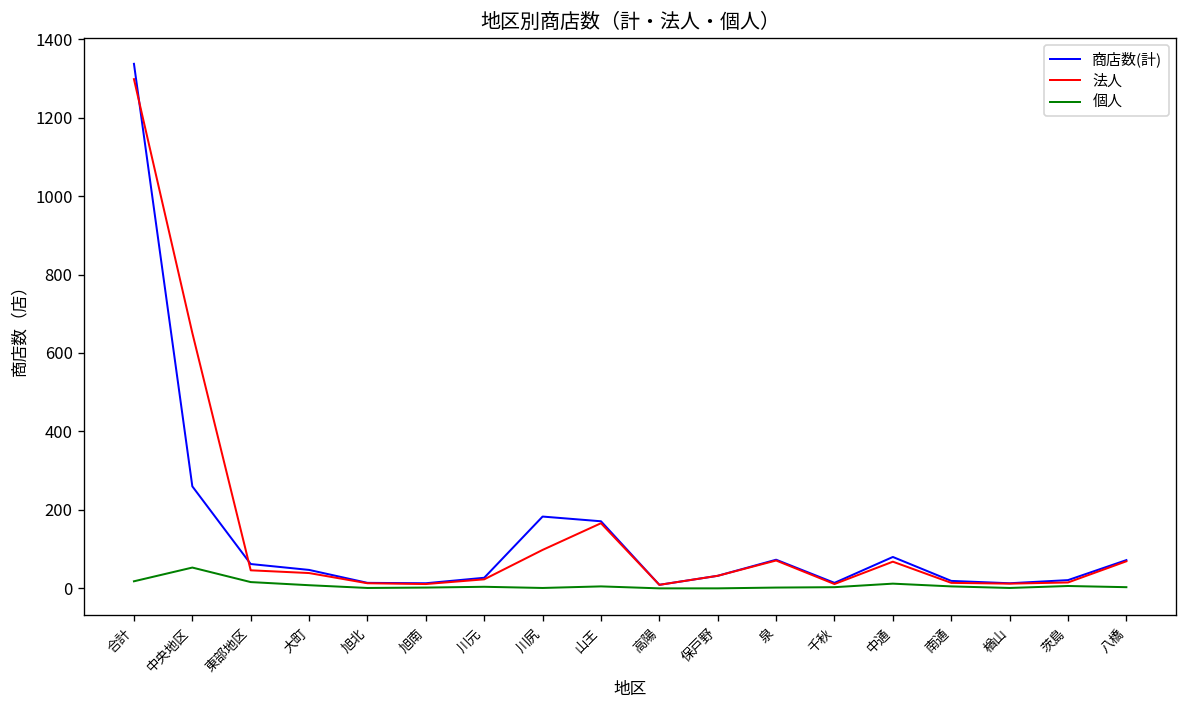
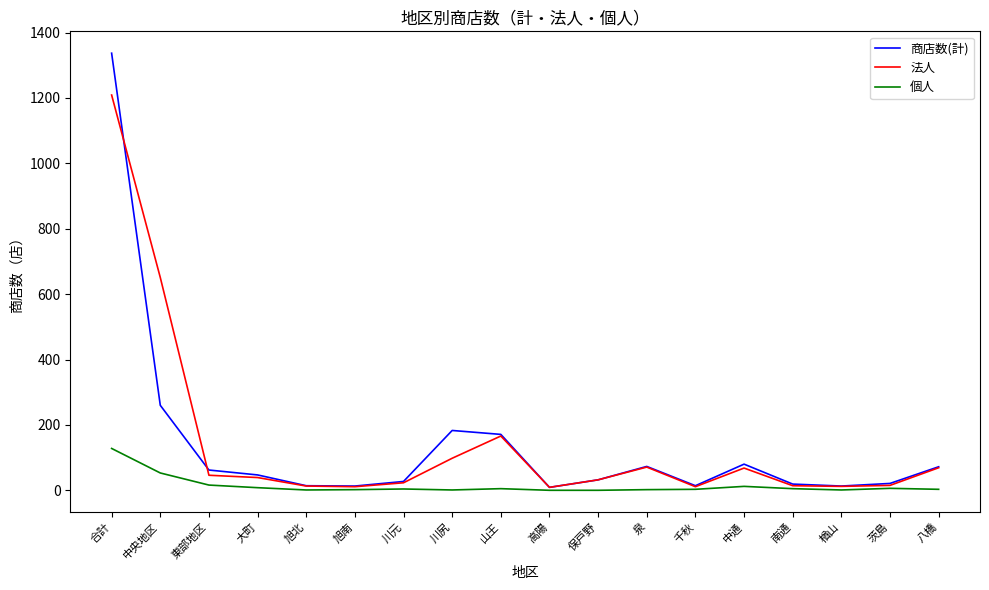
  {
    "商店数(計)": {
      "合計": 1340,
      "中央地区": 260,
      "東部地区": 60,
      "大町": 50,
      "川尻": 180,
      "中通": 80
    },
    "法人": {
-     "合計": 1300,
+     "合計": 1210,
      "中央地区": 650,
      "東部地区": 50,
      "大町": 40,
      "川尻": 100,
      "中通": 70
    },
    "個人": {
-     "合計": 20,
+     "合計": 130,
      "中央地区": 50,
      "東部地区": 20,
      "大町": 10,
      "旭北": 0,
      "旭南": 0,
      "川元": 0,
      "川尻": 0,
      "山王": 10,
      "高陽": 0,
      "保戸野": 0,
      "泉": 0,
      "千秋": 0,
      "中通": 10,
      "南通": 10,
      "楢山": 0,
      "茨島": 10,
      "八橋": 0
    }
  }
